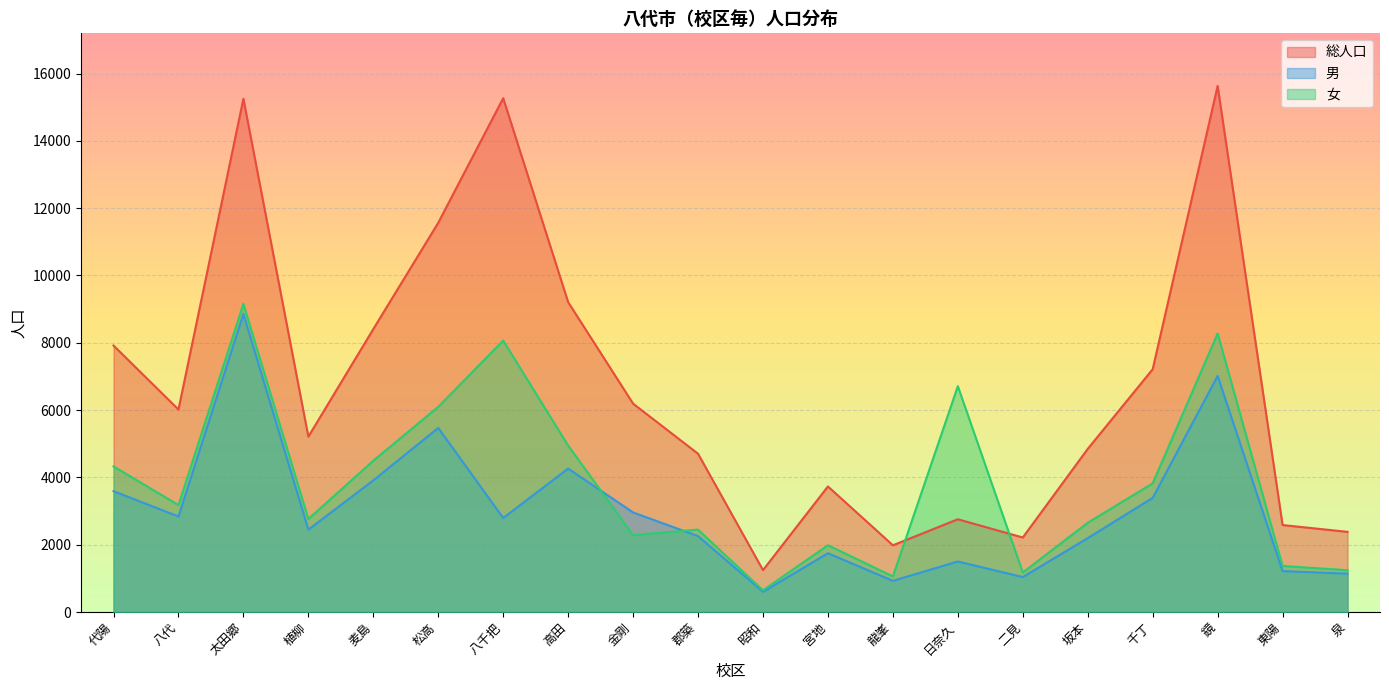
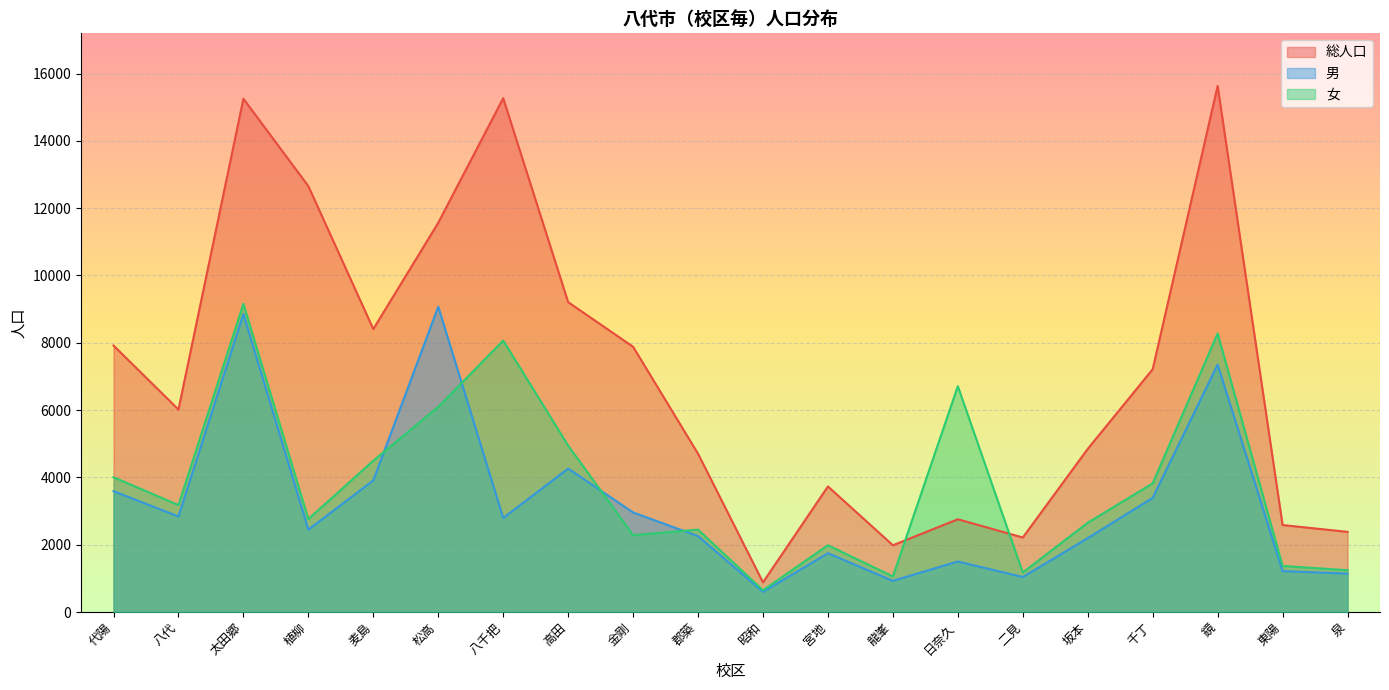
  {
    "総人口": {
      "代陽": 7900,
      "八代": 6000,
      "太田郷": 15300,
-     "植柳": 5200,
+     "植柳": 12700,
      "麦島": 8400,
      "松高": 11600,
      "八千把": 15300,
      "高田": 9200,
-     "金剛": 6200,
+     "金剛": 7900,
      "郡築": 4700,
-     "昭和": 1200,
+     "昭和": 900,
      "宮地": 3700,
      "龍峯": 2000,
      "日奈久": 2800,
      "二見": 2200,
      "坂本": 4800,
      "千丁": 7200,
      "鏡": 15600,
      "東陽": 2600,
      "泉": 2400
    },
    "男": {
      "代陽": 3600,
      "八代": 2800,
      "太田郷": 8900,
      "植柳": 2400,
      "麦島": 3900,
-     "松高": 5500,
+     "松高": 9100,
      "八千把": 2800,
      "高田": 4300,
      "金剛": 3000,
      "郡築": 2300,
      "宮地": 1700,
      "龍峯": 900,
      "日奈久": 1500,
      "二見": 1000,
      "坂本": 2200,
      "千丁": 3400,
-     "鏡": 7000,
+     "鏡": 7400,
      "東陽": 1200,
      "泉": 1100
    },
    "女": {
-     "代陽": 4300,
+     "代陽": 4000,
      "八代": 3200,
      "太田郷": 9200,
      "植柳": 2800,
      "麦島": 4500,
      "松高": 6100,
      "八千把": 8100,
      "高田": 4900,
      "金剛": 2300,
      "郡築": 2400,
      "宮地": 2000,
      "龍峯": 1100,
      "日奈久": 6700,
      "二見": 1200,
      "坂本": 2700,
      "千丁": 3800,
      "鏡": 8300,
      "東陽": 1400,
      "泉": 1200
    }
  }
